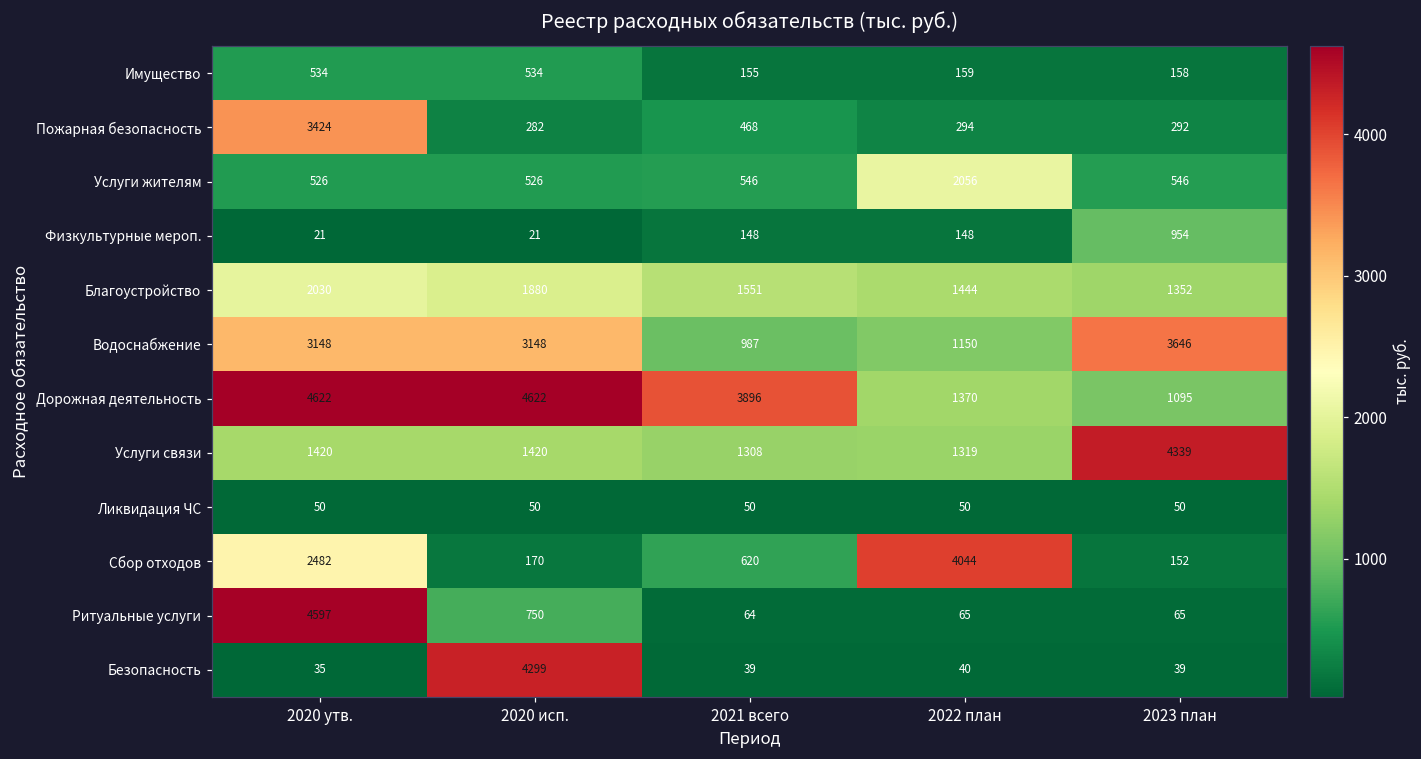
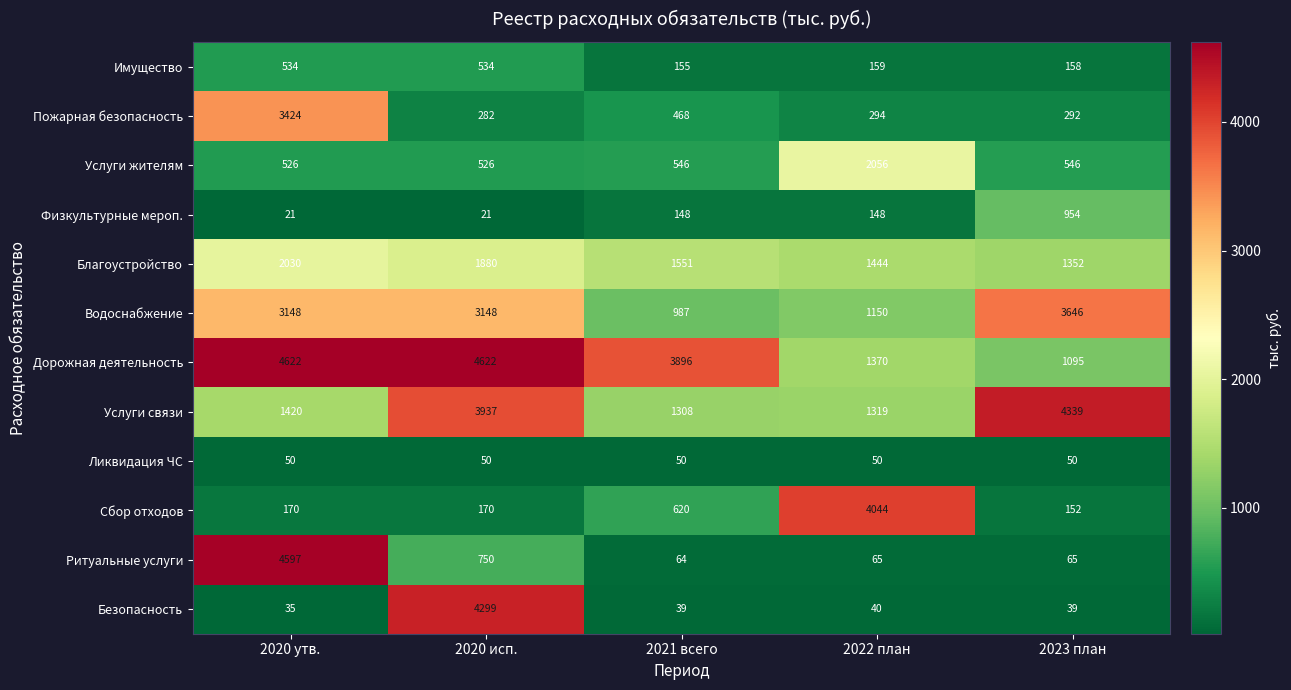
  {
    "Имущество": {
      "2020 утв.": 534,
      "2020 исп.": 534,
      "2021 всего": 155,
      "2022 план": 159,
      "2023 план": 158
    },
    "Пожарная безопасность": {
      "2020 утв.": 3424,
      "2020 исп.": 282,
      "2021 всего": 468,
      "2022 план": 294,
      "2023 план": 292
    },
    "Услуги жителям": {
      "2020 утв.": 526,
      "2020 исп.": 526,
      "2021 всего": 546,
      "2022 план": 2056,
      "2023 план": 546
    },
    "Физкультурные мероп.": {
      "2020 утв.": 21,
      "2020 исп.": 21,
      "2021 всего": 148,
      "2022 план": 148,
      "2023 план": 954
    },
    "Благоустройство": {
      "2020 утв.": 2030,
      "2020 исп.": 1880,
      "2021 всего": 1551,
      "2022 план": 1444,
      "2023 план": 1352
    },
    "Водоснабжение": {
      "2020 утв.": 3148,
      "2020 исп.": 3148,
      "2021 всего": 987,
      "2022 план": 1150,
      "2023 план": 3646
    },
    "Дорожная деятельность": {
      "2020 утв.": 4622,
      "2020 исп.": 4622,
      "2021 всего": 3896,
      "2022 план": 1370,
      "2023 план": 1095
    },
    "Услуги связи": {
      "2020 утв.": 1420,
-     "2020 исп.": 1420,
+     "2020 исп.": 3937,
      "2021 всего": 1308,
      "2022 план": 1319,
      "2023 план": 4339
    },
    "Ликвидация ЧС": {
      "2020 утв.": 50,
      "2020 исп.": 50,
      "2021 всего": 50,
      "2022 план": 50,
      "2023 план": 50
    },
    "Сбор отходов": {
-     "2020 утв.": 2482,
+     "2020 утв.": 170,
      "2020 исп.": 170,
      "2021 всего": 620,
      "2022 план": 4044,
      "2023 план": 152
    },
    "Ритуальные услуги": {
      "2020 утв.": 4597,
      "2020 исп.": 750,
      "2021 всего": 64,
      "2022 план": 65,
      "2023 план": 65
    },
    "Безопасность": {
      "2020 утв.": 35,
      "2020 исп.": 4299,
      "2021 всего": 39,
      "2022 план": 40,
      "2023 план": 39
    }
  }
